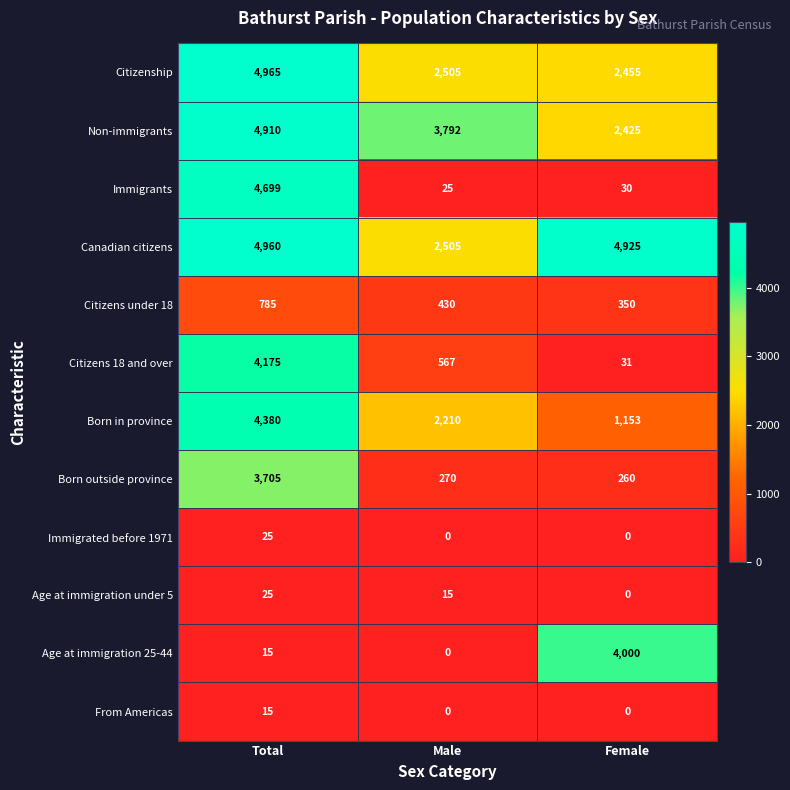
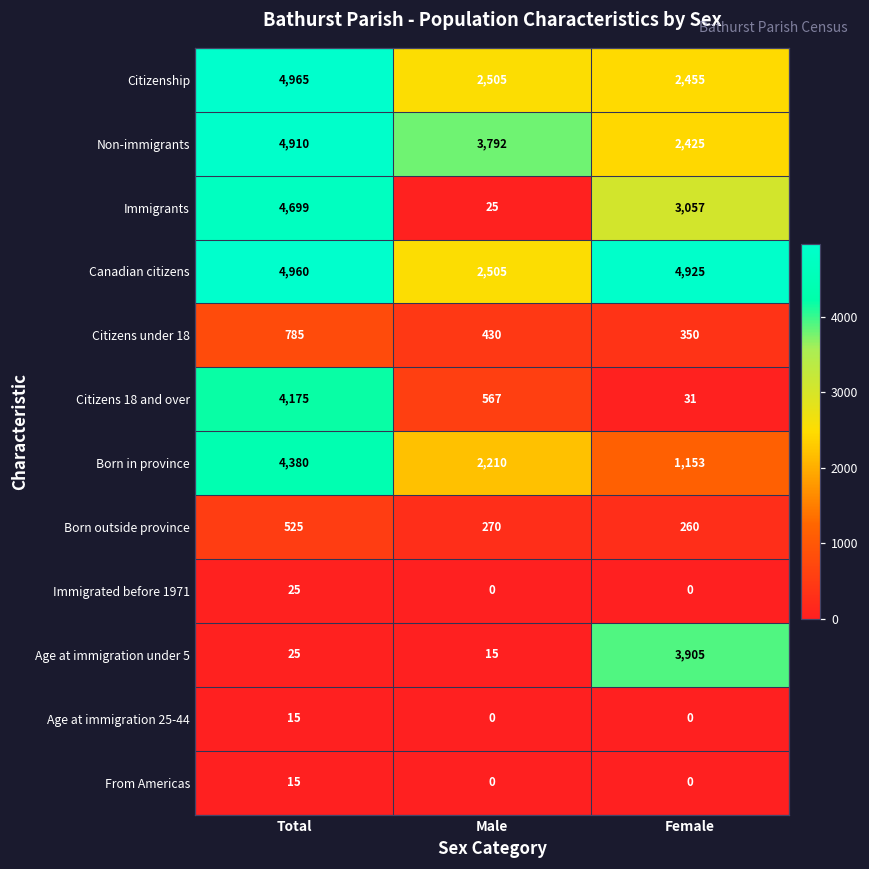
  {
    "Citizenship": {
      "Total": "4,965",
      "Male": "2,505",
      "Female": "2,455"
    },
    "Non-immigrants": {
      "Total": "4,910",
      "Male": "3,792",
      "Female": "2,425"
    },
    "Immigrants": {
      "Total": "4,699",
      "Male": "25",
-     "Female": "30"
+     "Female": "3,057"
    },
    "Canadian citizens": {
      "Total": "4,960",
      "Male": "2,505",
      "Female": "4,925"
    },
    "Citizens under 18": {
      "Total": "785",
      "Male": "430",
      "Female": "350"
    },
    "Citizens 18 and over": {
      "Total": "4,175",
      "Male": "567",
      "Female": "31"
    },
    "Born in province": {
      "Total": "4,380",
      "Male": "2,210",
      "Female": "1,153"
    },
    "Born outside province": {
-     "Total": "3,705",
+     "Total": "525",
      "Male": "270",
      "Female": "260"
    },
    "Immigrated before 1971": {
      "Total": "25",
      "Male": "0",
      "Female": "0"
    },
    "Age at immigration under 5": {
      "Total": "25",
      "Male": "15",
-     "Female": "0"
+     "Female": "3,905"
    },
    "Age at immigration 25-44": {
      "Total": "15",
      "Male": "0",
-     "Female": "4,000"
+     "Female": "0"
    },
    "From Americas": {
      "Total": "15",
      "Male": "0",
      "Female": "0"
    }
  }
